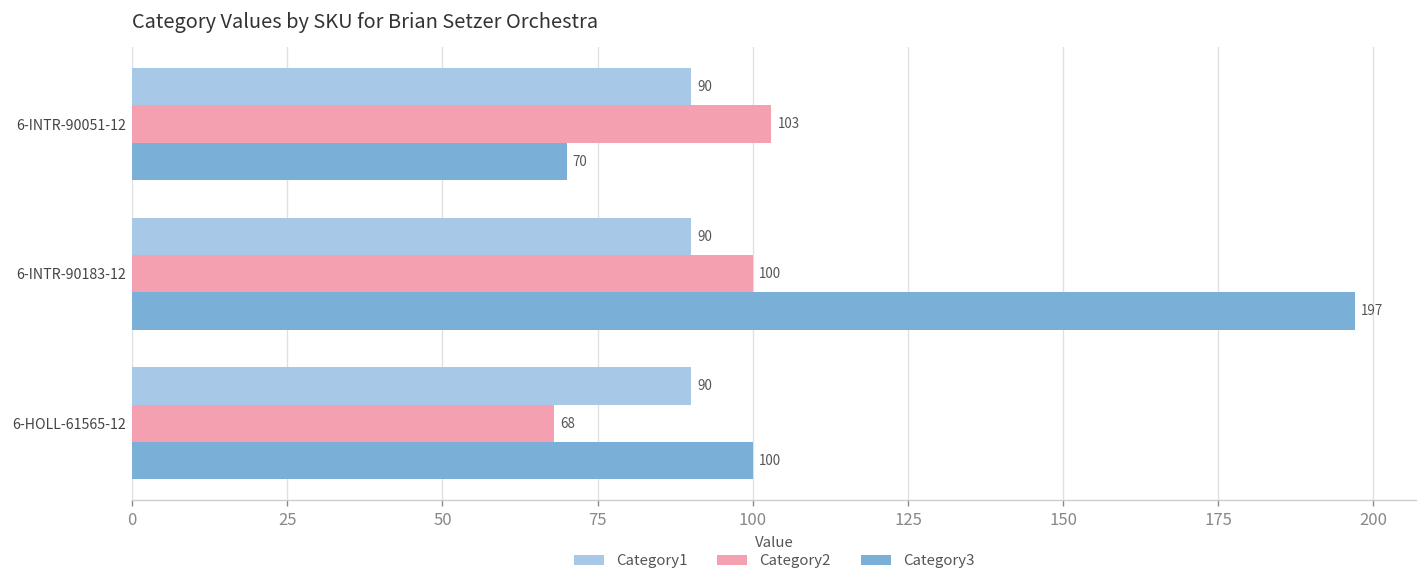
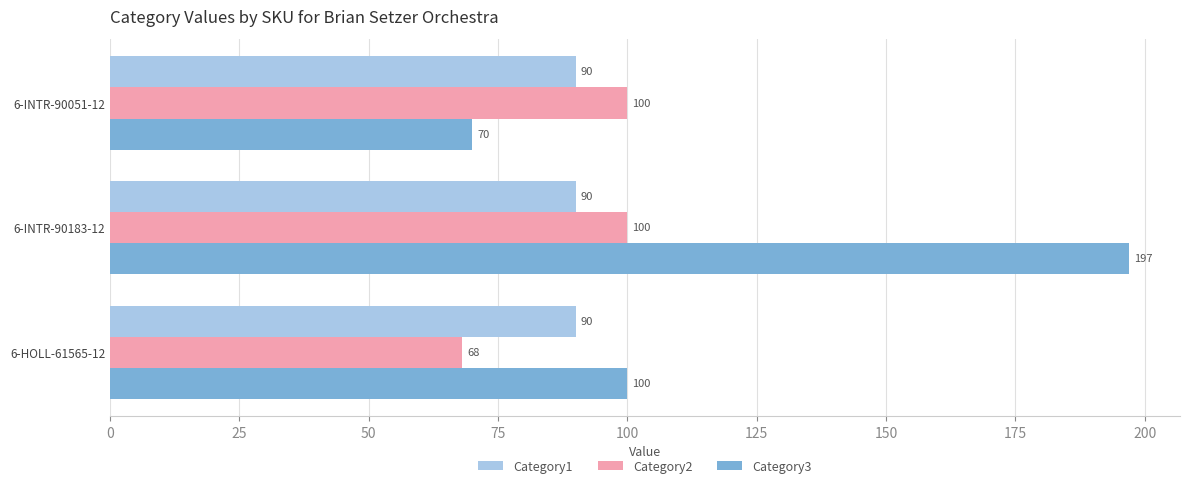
  {
    "Category2": {
-     "6-INTR-90051-12": 103,
+     "6-INTR-90051-12": 100,
      "6-INTR-90183-12": 100,
      "6-HOLL-61565-12": 68
    }
  }
